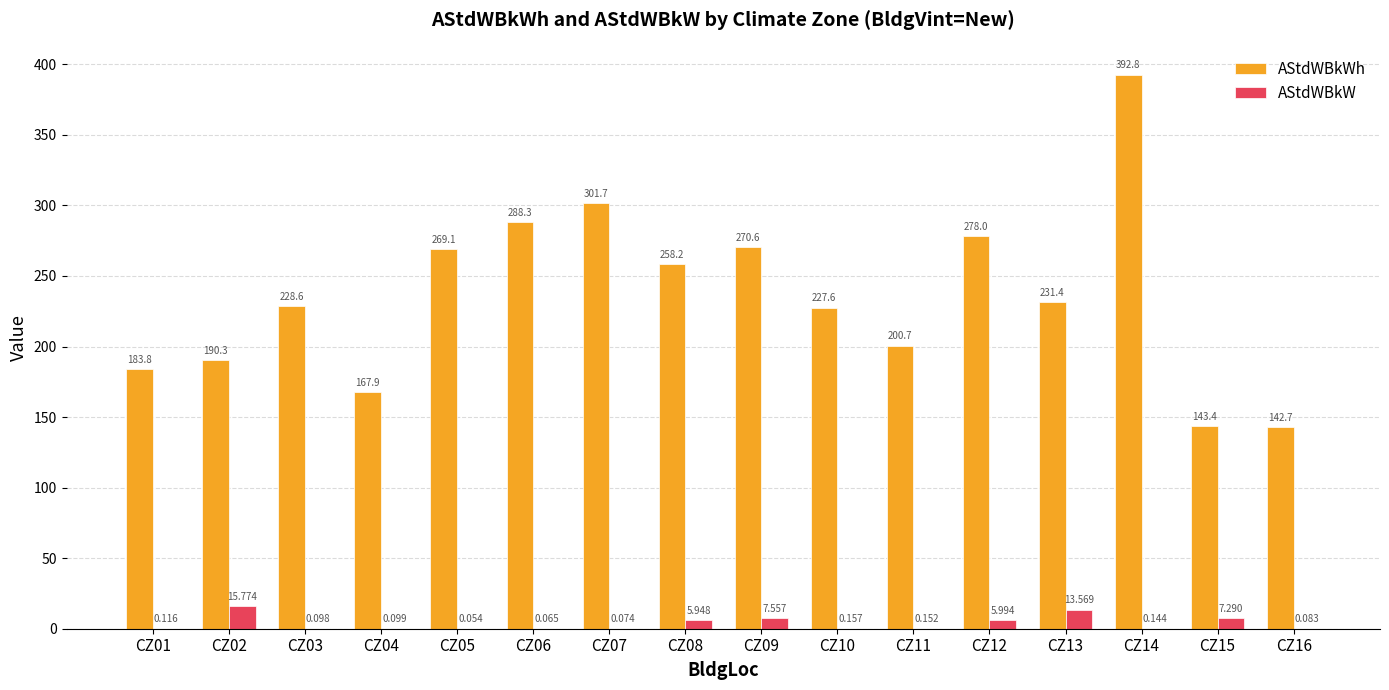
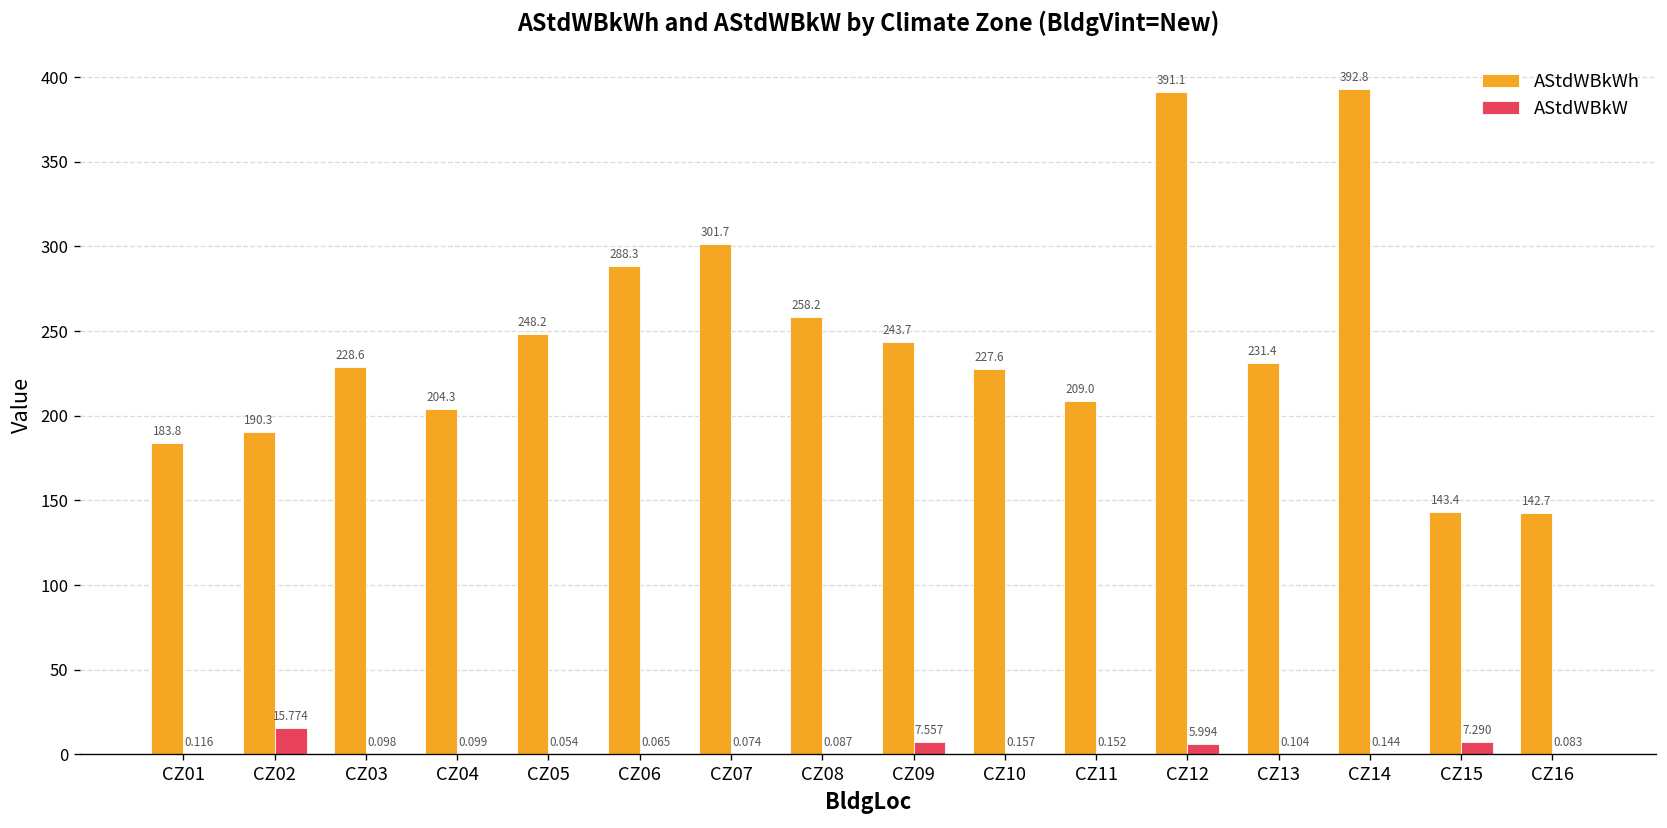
  {
    "AStdWBkWh": {
      "CZ01": 183.8,
      "CZ02": 190.3,
      "CZ03": 228.6,
-     "CZ04": 167.9,
-     "CZ05": 269.1,
+     "CZ04": 204.3,
+     "CZ05": 248.2,
      "CZ06": 288.3,
      "CZ07": 301.7,
      "CZ08": 258.2,
-     "CZ09": 270.6,
+     "CZ09": 243.7,
      "CZ10": 227.6,
-     "CZ11": 200.7,
-     "CZ12": 278.0,
+     "CZ11": 209.0,
+     "CZ12": 391.1,
      "CZ13": 231.4,
      "CZ14": 392.8,
      "CZ15": 143.4,
      "CZ16": 142.7
    },
    "AStdWBkW": {
      "CZ01": 0.116,
      "CZ02": 15.774,
      "CZ03": 0.098,
      "CZ04": 0.099,
      "CZ05": 0.054,
      "CZ06": 0.065,
      "CZ07": 0.074,
-     "CZ08": 5.948,
+     "CZ08": 0.087,
      "CZ09": 7.557,
      "CZ10": 0.157,
      "CZ11": 0.152,
      "CZ12": 5.994,
-     "CZ13": 13.569,
+     "CZ13": 0.104,
      "CZ14": 0.144,
      "CZ15": 7.290,
      "CZ16": 0.083
    }
  }
